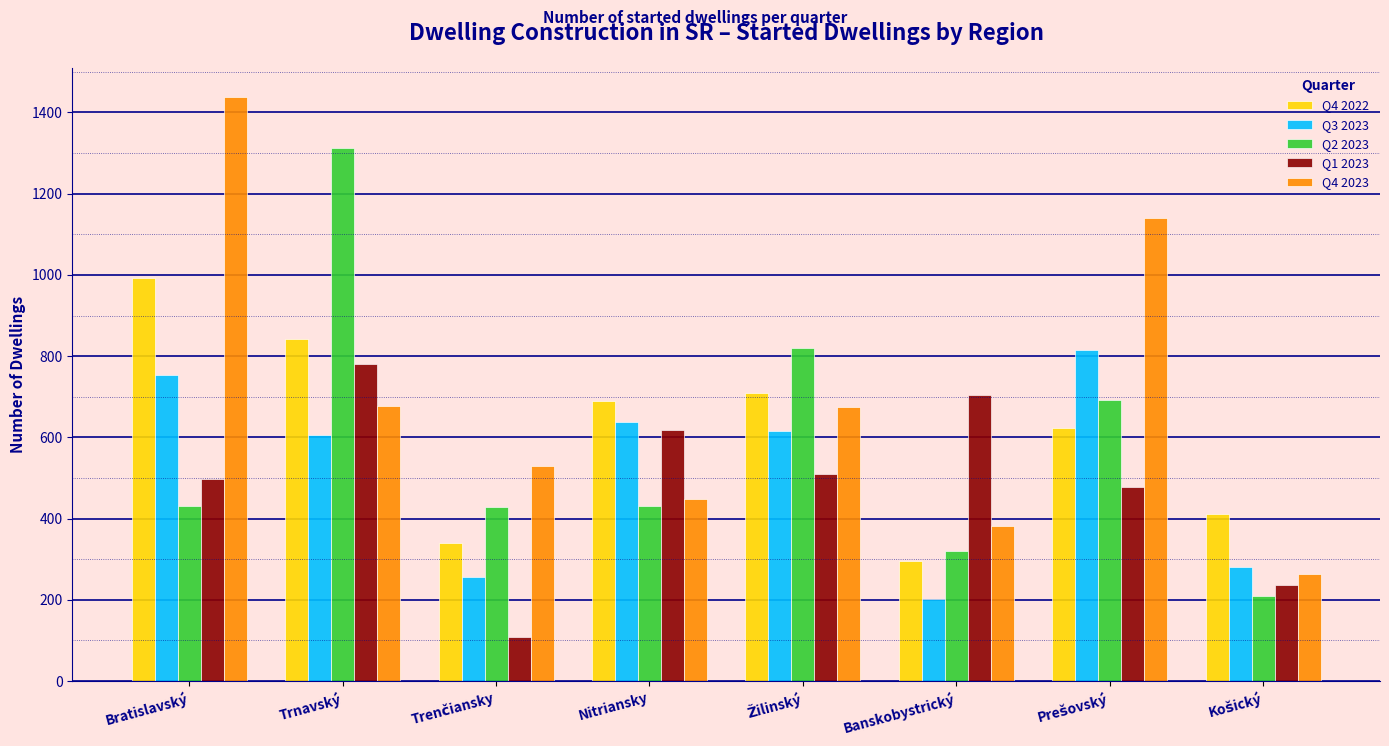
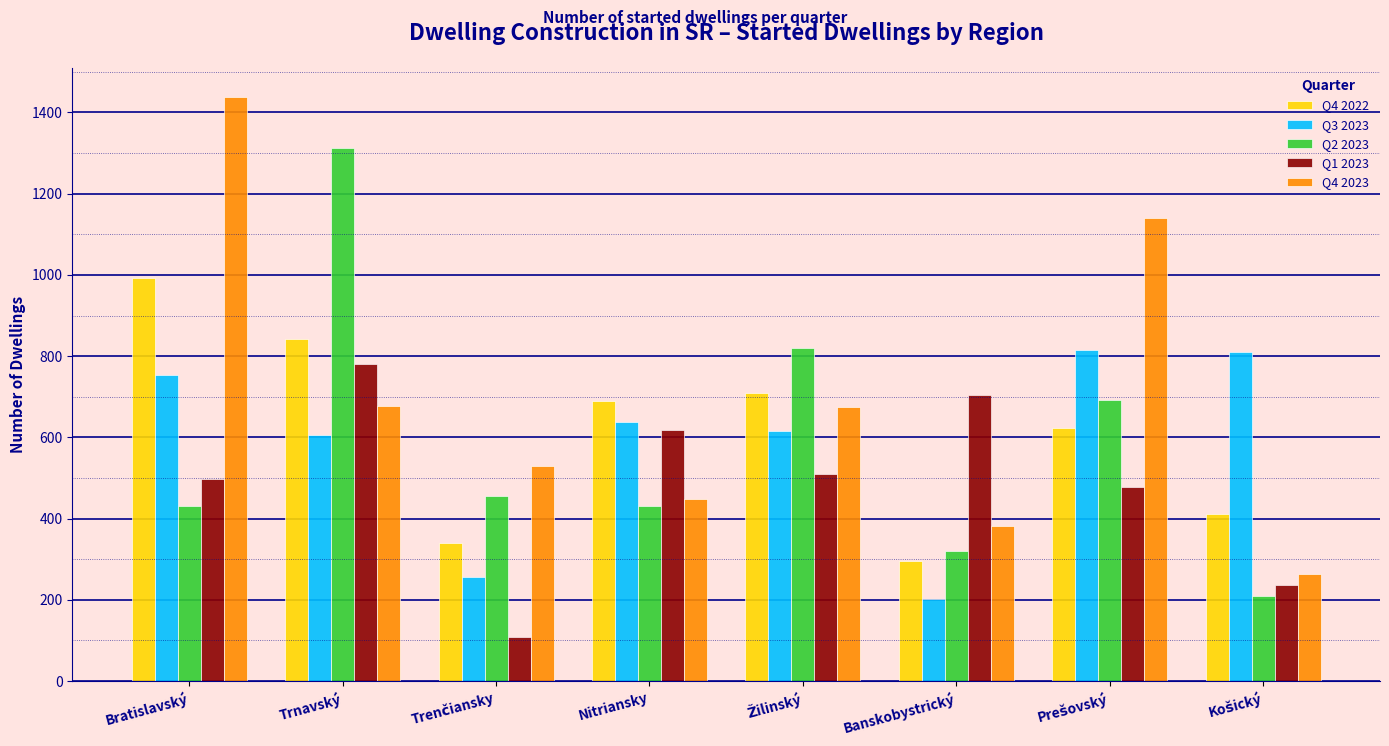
  {
    "Q4 2022": {
      "Bratislavský": 990,
      "Trnavský": 840,
      "Trenčiansky": 340,
      "Nitriansky": 690,
      "Žilinský": 710,
      "Banskobystrický": 300,
      "Prešovský": 620,
      "Košický": 410
    },
    "Q3 2023": {
      "Bratislavský": 750,
      "Trnavský": 610,
      "Trenčiansky": 260,
      "Nitriansky": 640,
      "Žilinský": 620,
      "Banskobystrický": 200,
      "Prešovský": 810,
-     "Košický": 280
+     "Košický": 810
    },
    "Q2 2023": {
      "Bratislavský": 430,
      "Trnavský": 1310,
-     "Trenčiansky": 430,
+     "Trenčiansky": 460,
      "Nitriansky": 430,
      "Žilinský": 820,
      "Banskobystrický": 320,
      "Prešovský": 690,
      "Košický": 210
    },
    "Q1 2023": {
      "Bratislavský": 500,
      "Trnavský": 780,
      "Trenčiansky": 110,
      "Nitriansky": 620,
      "Žilinský": 510,
      "Banskobystrický": 700,
      "Prešovský": 480,
      "Košický": 240
    },
    "Q4 2023": {
      "Bratislavský": 1440,
      "Trnavský": 680,
      "Trenčiansky": 530,
      "Nitriansky": 450,
      "Žilinský": 680,
      "Banskobystrický": 380,
      "Prešovský": 1140,
      "Košický": 260
    }
  }
